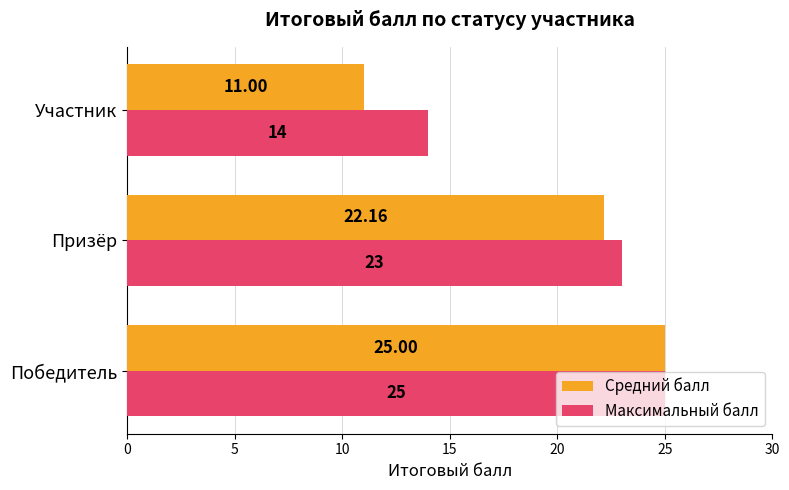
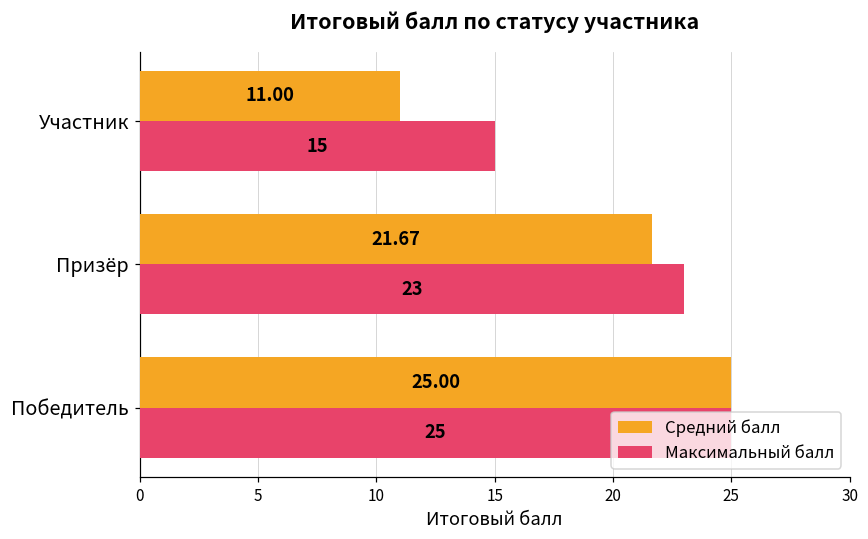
  {
    "Средний балл": {
      "Участник": 11.00,
-     "Призёр": 22.16,
+     "Призёр": 21.67,
      "Победитель": 25.00
    },
    "Максимальный балл": {
-     "Участник": 14,
+     "Участник": 15,
      "Призёр": 23
    }
  }
